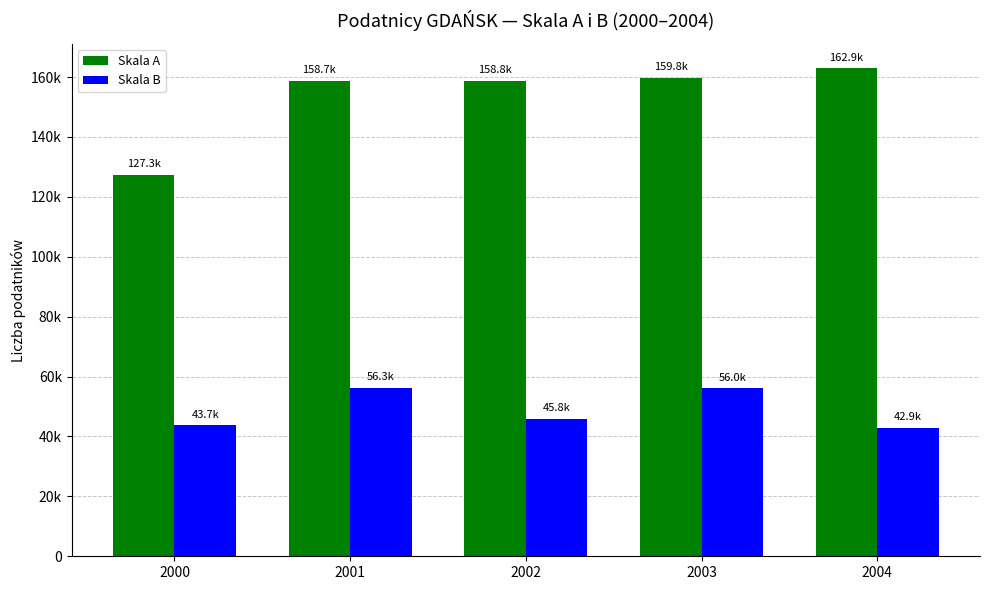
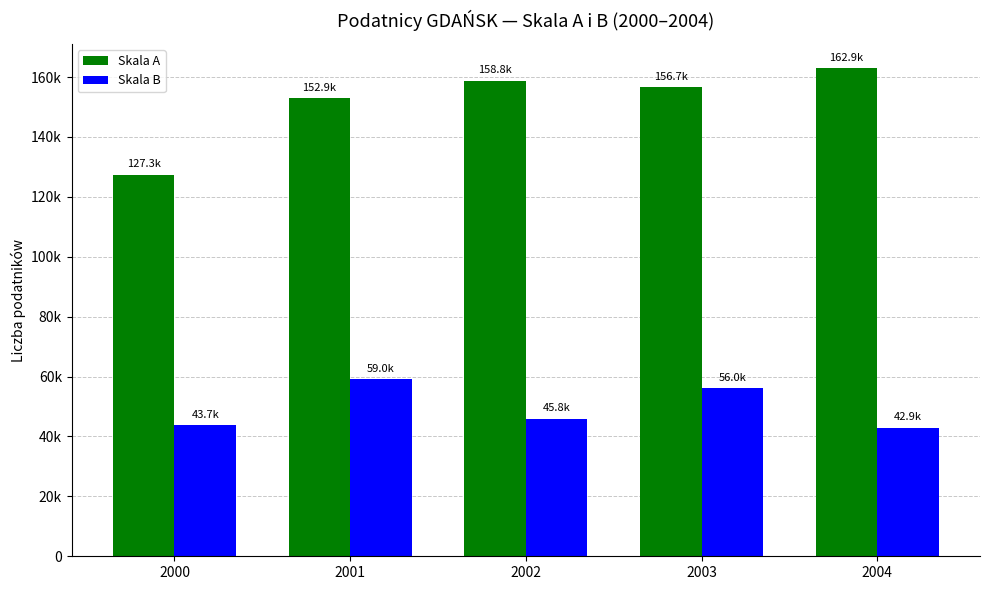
  {
    "Skala A": {
      "2000": "127.3k",
-     "2001": "158.7k",
+     "2001": "152.9k",
      "2002": "158.8k",
-     "2003": "159.8k",
+     "2003": "156.7k",
      "2004": "162.9k"
    },
    "Skala B": {
      "2000": "43.7k",
-     "2001": "56.3k",
+     "2001": "59.0k",
      "2002": "45.8k",
      "2003": "56.0k",
      "2004": "42.9k"
    }
  }
